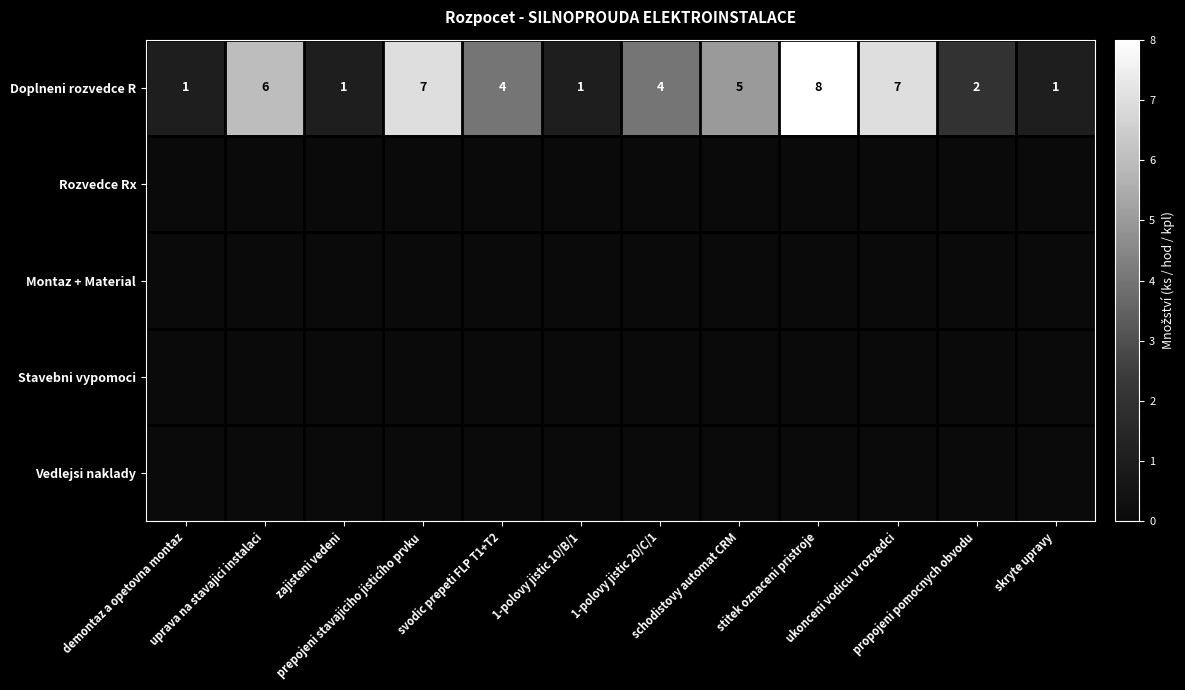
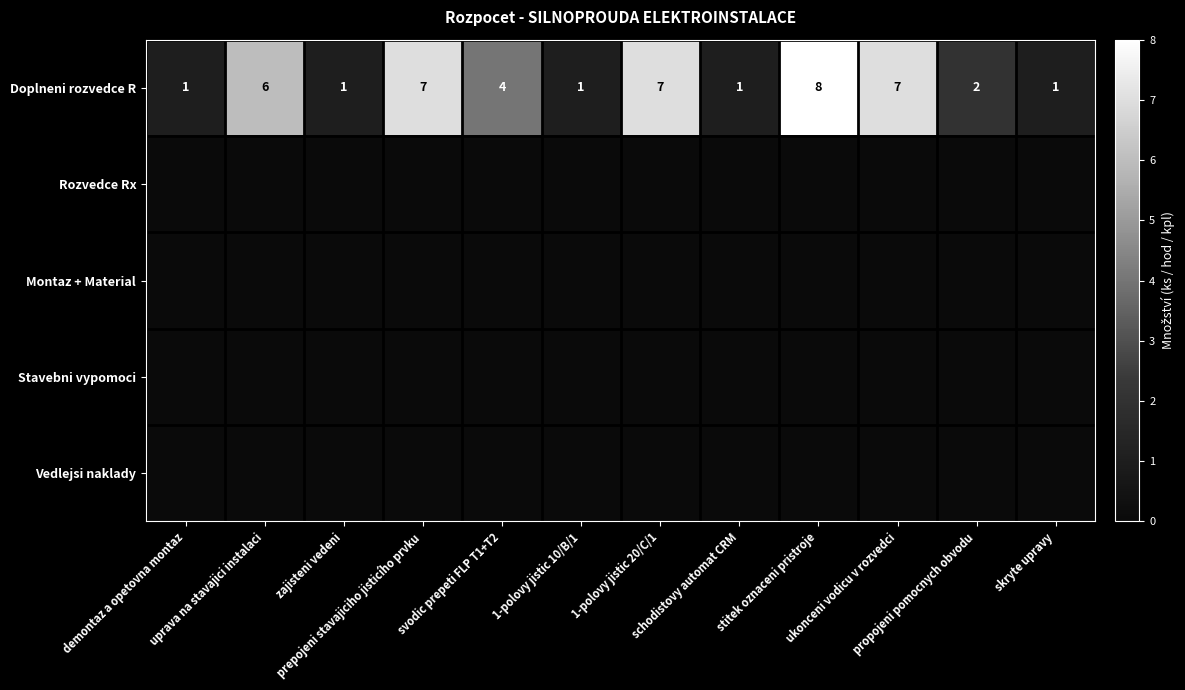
  {
    "Doplneni rozvedce R": {
      "demontaz a opetovna montaz": 1,
      "uprava na stavajici instalaci": 6,
      "zajisteni vedeni": 1,
      "prepojeni stavajiciho jisticího prvku": 7,
      "svodic prepeti FLP T1+T2": 4,
      "1-polovy jistic 10/B/1": 1,
-     "1-polovy jistic 20/C/1": 4,
-     "schodistovy automat CRM": 5,
+     "1-polovy jistic 20/C/1": 7,
+     "schodistovy automat CRM": 1,
      "stitek oznaceni pristroje": 8,
      "ukonceni vodicu v rozvedci": 7,
      "propojeni pomocnych obvodu": 2,
      "skryte upravy": 1
    }
  }
